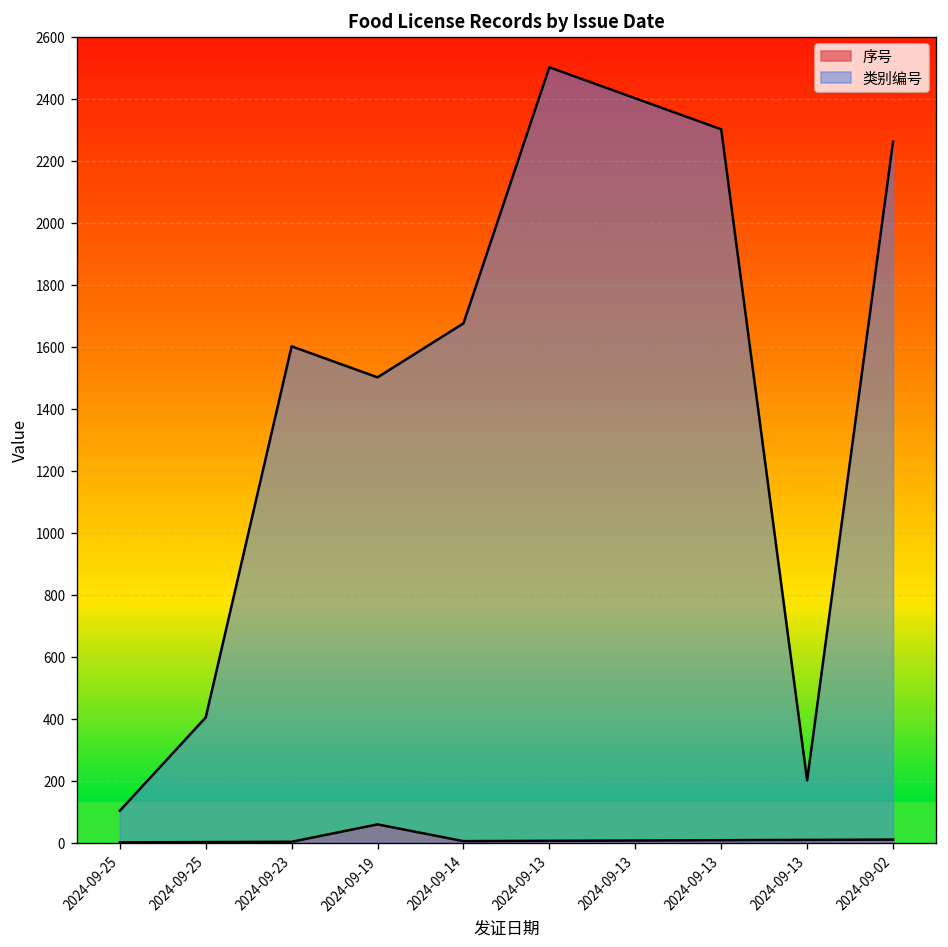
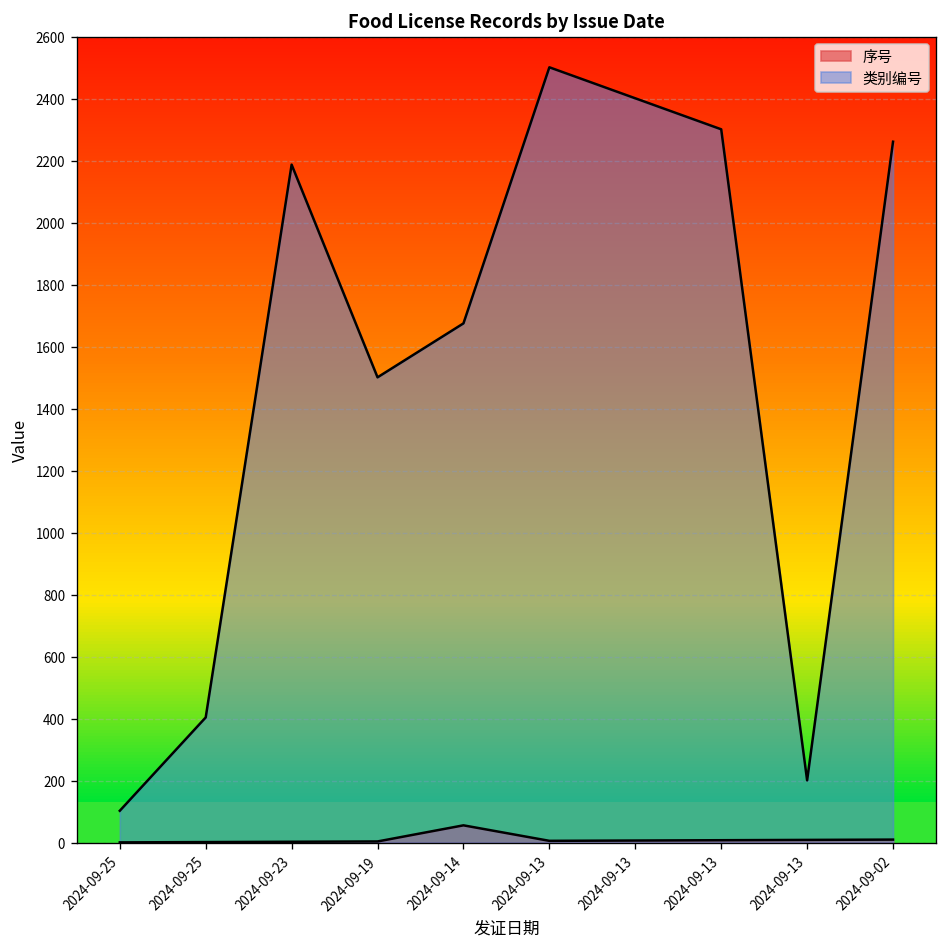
  {
    "序号": {
      "2024-09-23": 0,
-     "2024-09-19": 60,
-     "2024-09-14": 10,
+     "2024-09-19": 0,
+     "2024-09-14": 60,
      "2024-09-02": 10
    },
    "类别编号": {
-     "2024-09-23": 1600,
+     "2024-09-23": 2190,
      "2024-09-19": 1500,
      "2024-09-14": 1680,
      "2024-09-02": 2260
    }
  }
